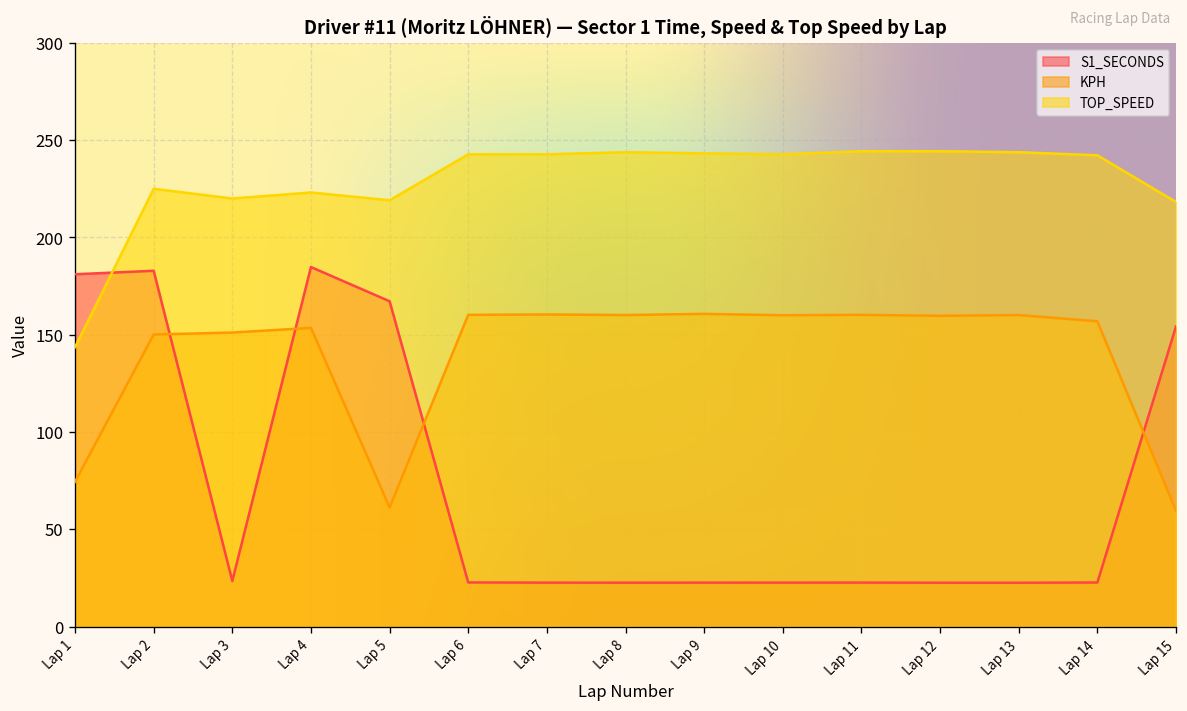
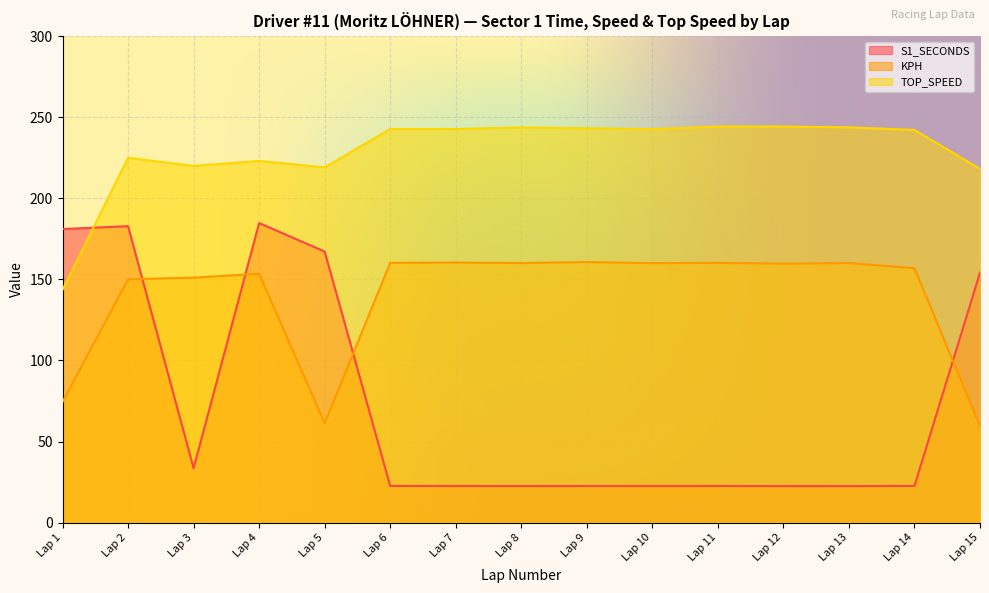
  {
    "S1_SECONDS": {
      "Lap 1": 181,
      "Lap 2": 183,
-     "Lap 3": 23,
+     "Lap 3": 34,
      "Lap 4": 185,
      "Lap 5": 167,
      "Lap 6": 23,
      "Lap 7": 23,
      "Lap 8": 23,
      "Lap 9": 23,
      "Lap 10": 23,
      "Lap 11": 23,
      "Lap 12": 23,
      "Lap 13": 23,
      "Lap 14": 23,
      "Lap 15": 154
    }
  }
